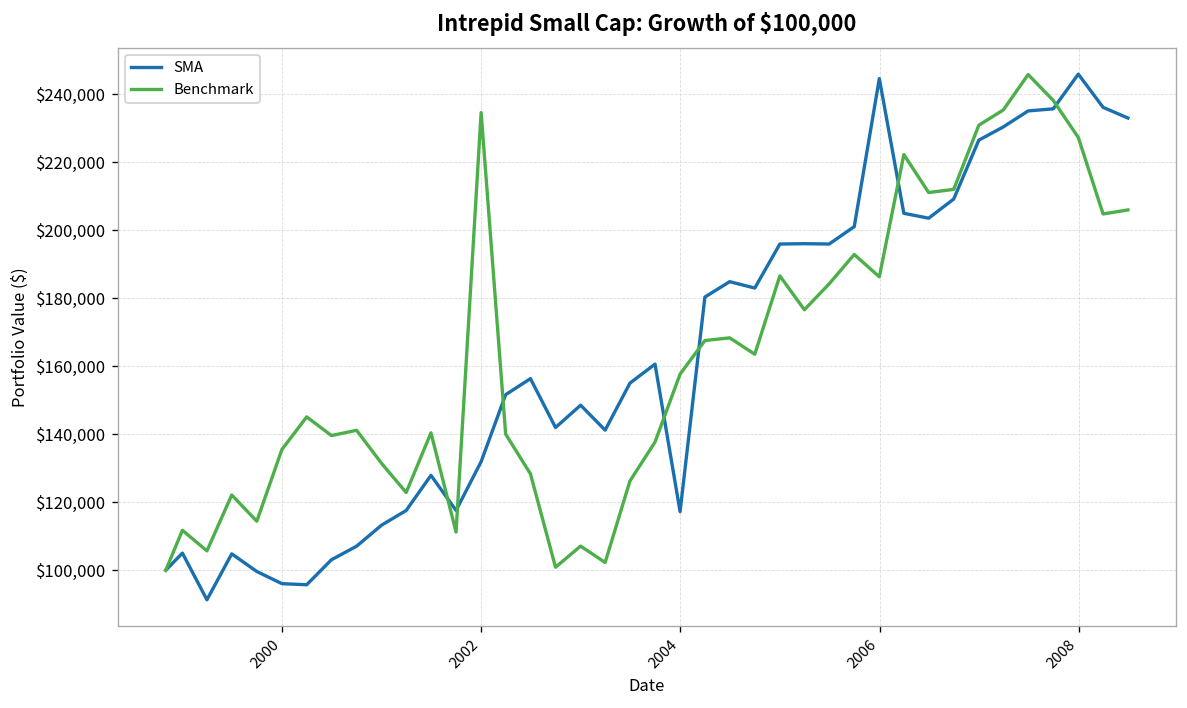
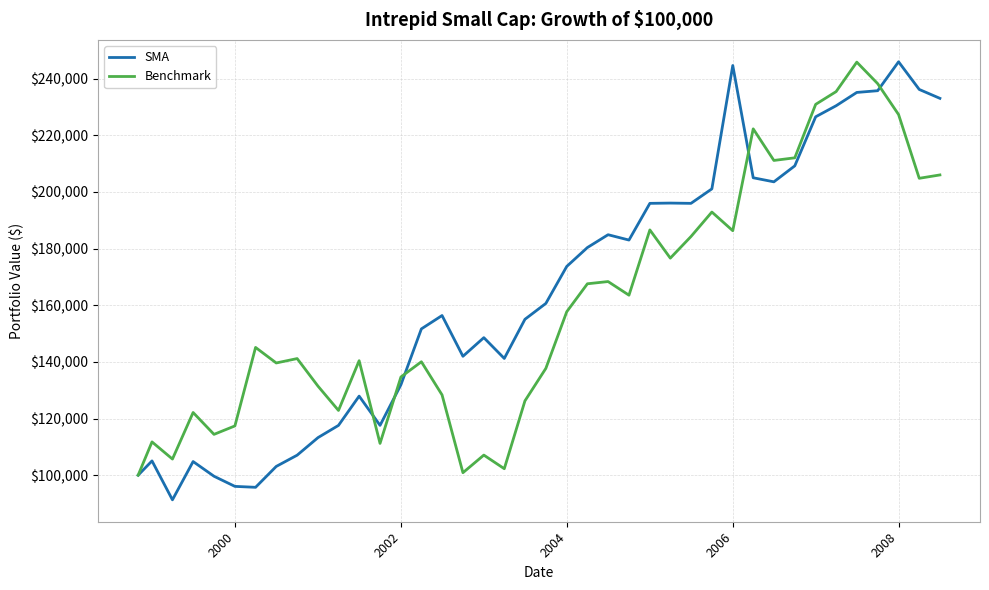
  {
    "SMA": {
      "2000": "$96,000",
      "2002": "$132,000",
-     "2004": "$117,000",
+     "2004": "$174,000",
      "2006": "$245,000",
      "2008": "$246,000"
    },
    "Benchmark": {
-     "2000": "$136,000",
-     "2002": "$235,000",
+     "2000": "$117,000",
+     "2002": "$135,000",
      "2004": "$158,000",
      "2006": "$186,000",
      "2008": "$227,000"
    }
  }
